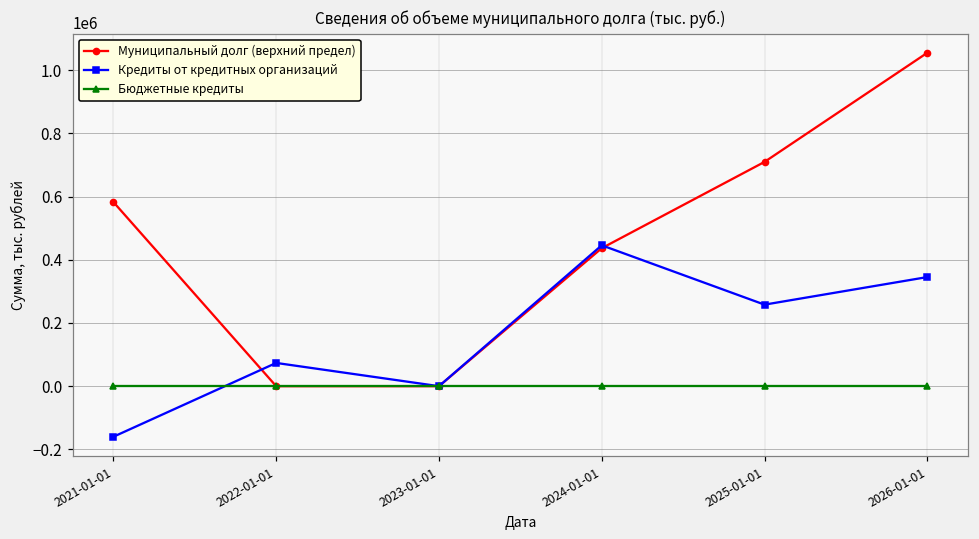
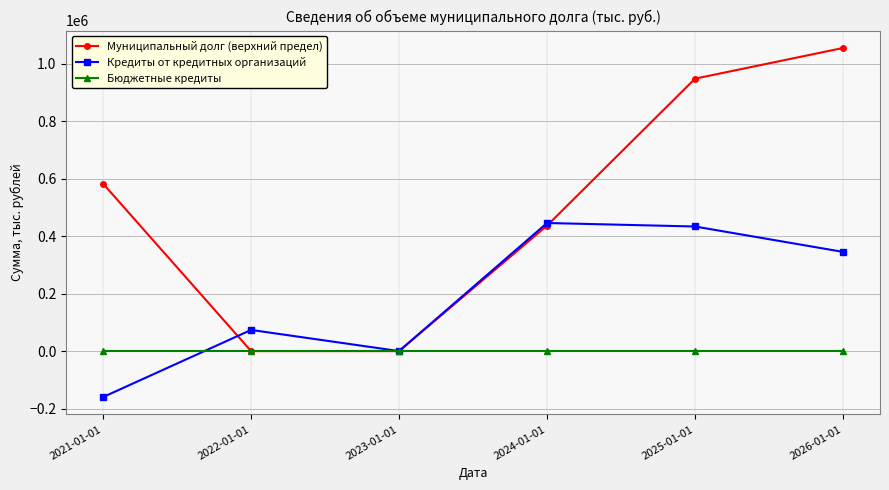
  {
    "Муниципальный долг (верхний предел)": {
      "2021-01-01": 580000,
      "2024-01-01": 440000,
-     "2025-01-01": 710000,
+     "2025-01-01": 950000,
      "2026-01-01": 1050000
    },
    "Кредиты от кредитных организаций": {
      "2021-01-01": -160000,
      "2022-01-01": 70000,
      "2024-01-01": 450000,
-     "2025-01-01": 260000,
+     "2025-01-01": 430000,
      "2026-01-01": 350000
    },
    "Бюджетные кредиты": {
      "2021-01-01": 0,
      "2024-01-01": 0,
      "2025-01-01": 0,
      "2026-01-01": 0
    }
  }
